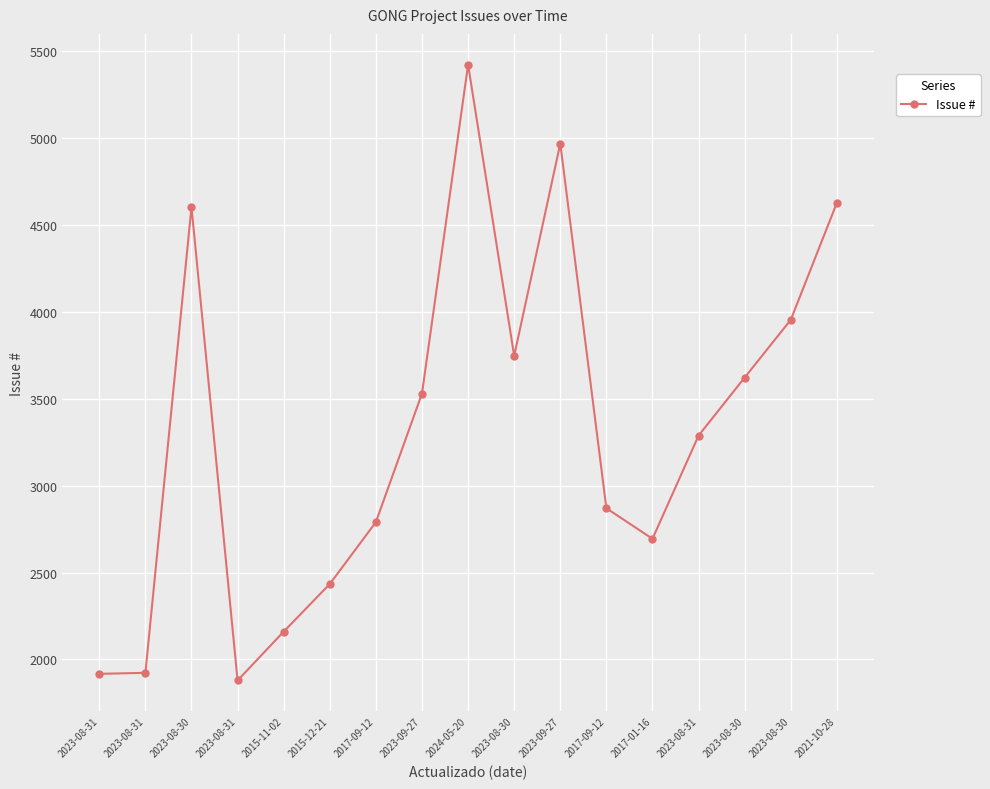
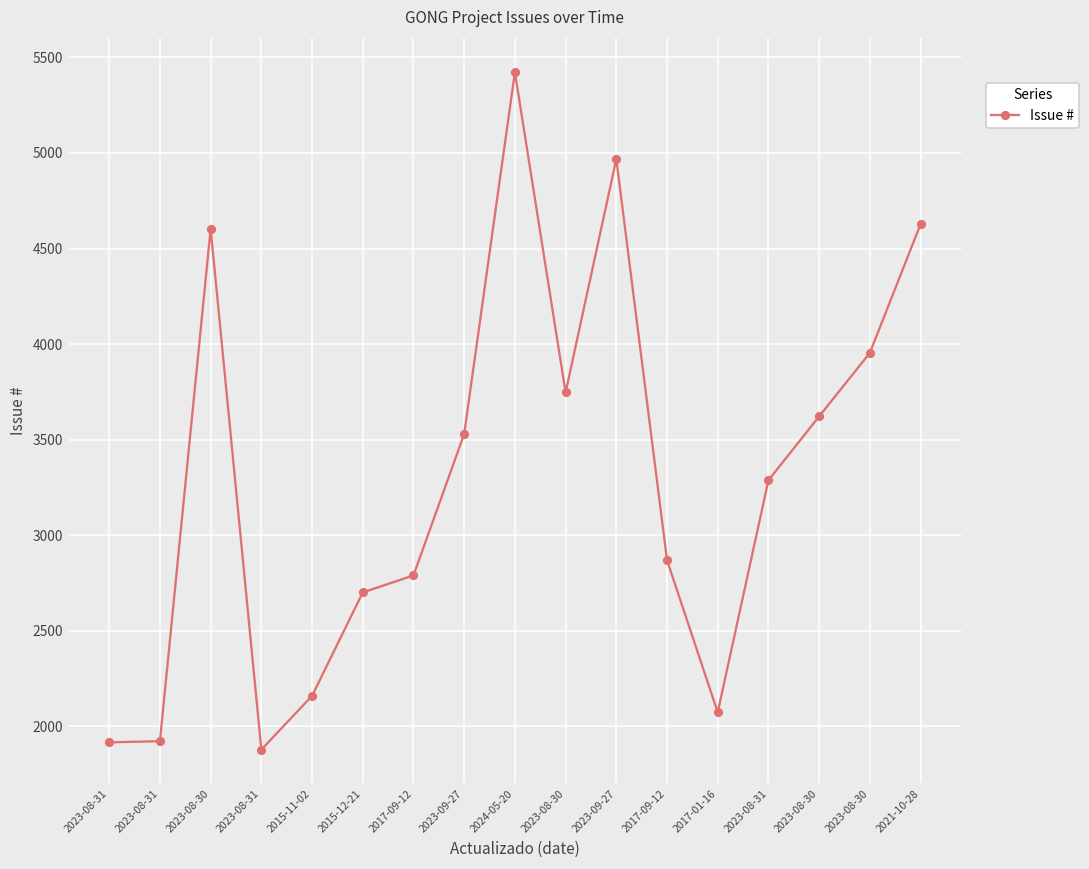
  {
    "2015-11-02": 2160,
-   "2015-12-21": 2430,
+   "2015-12-21": 2700,
    "2024-05-20": 5420,
-   "2017-01-16": 2690,
+   "2017-01-16": 2070,
    "2021-10-28": 4630
  }
